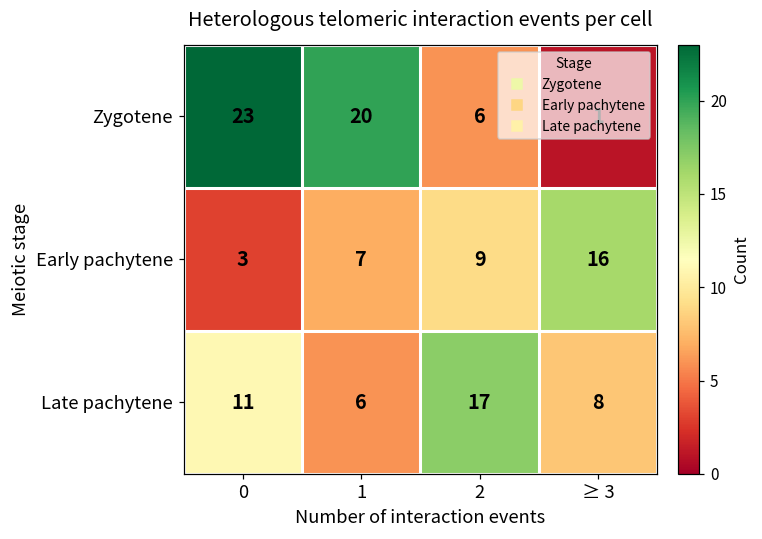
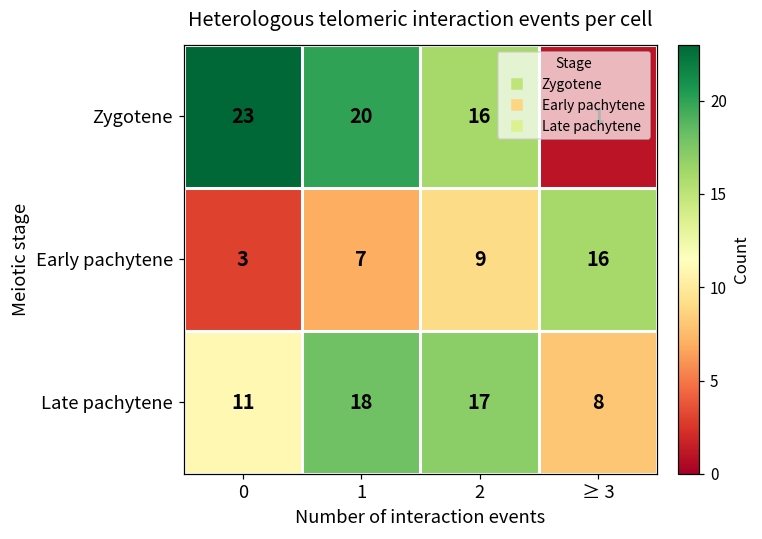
  {
    "Zygotene": {
      "0": 23,
      "1": 20,
-     "2": 6
+     "2": 16
    },
    "Early pachytene": {
      "0": 3,
      "1": 7,
      "2": 9,
      "≥ 3": 16
    },
    "Late pachytene": {
      "0": 11,
-     "1": 6,
+     "1": 18,
      "2": 17,
      "≥ 3": 8
    }
  }
